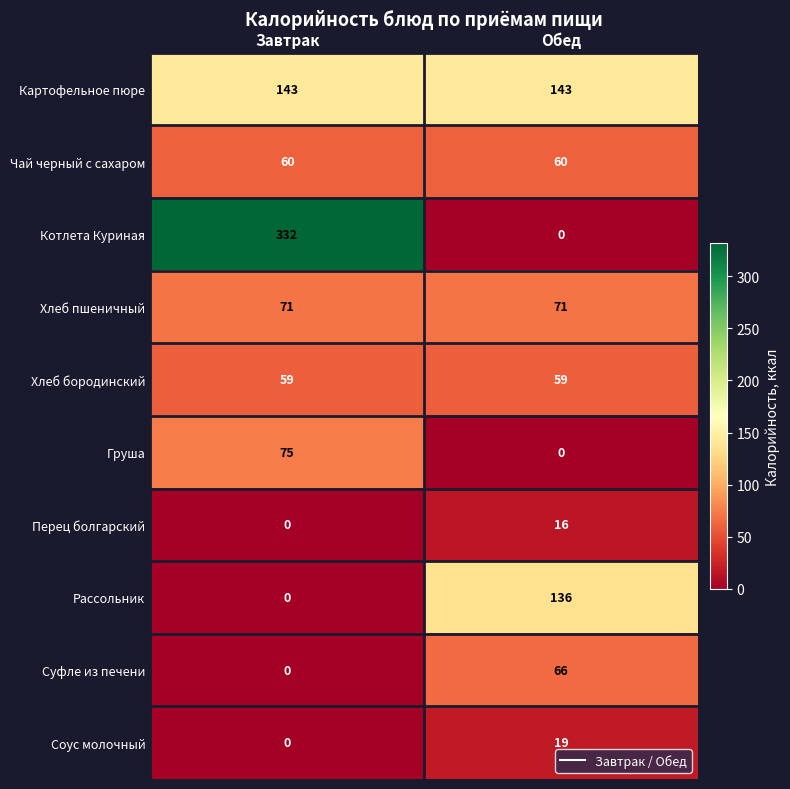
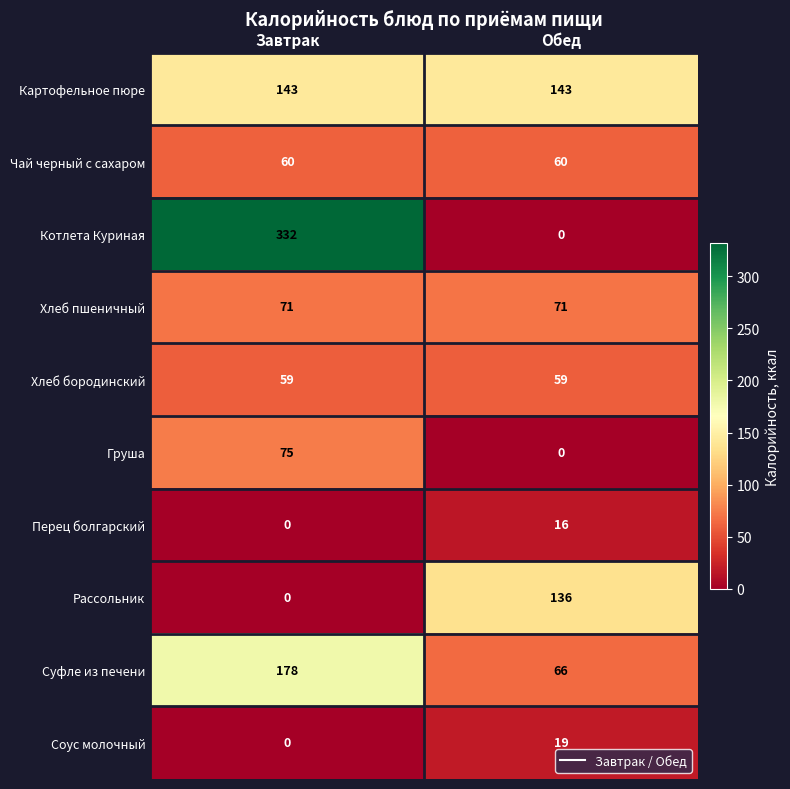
  {
    "Картофельное пюре": {
      "Завтрак": 143,
      "Обед": 143
    },
    "Чай черный с сахаром": {
      "Завтрак": 60,
      "Обед": 60
    },
    "Котлета Куриная": {
      "Завтрак": 332,
      "Обед": 0
    },
    "Хлеб пшеничный": {
      "Завтрак": 71,
      "Обед": 71
    },
    "Хлеб бородинский": {
      "Завтрак": 59,
      "Обед": 59
    },
    "Груша": {
      "Завтрак": 75,
      "Обед": 0
    },
    "Перец болгарский": {
      "Завтрак": 0,
      "Обед": 16
    },
    "Рассольник": {
      "Завтрак": 0,
      "Обед": 136
    },
    "Суфле из печени": {
-     "Завтрак": 0,
+     "Завтрак": 178,
      "Обед": 66
    },
    "Соус молочный": {
      "Завтрак": 0
    }
  }
